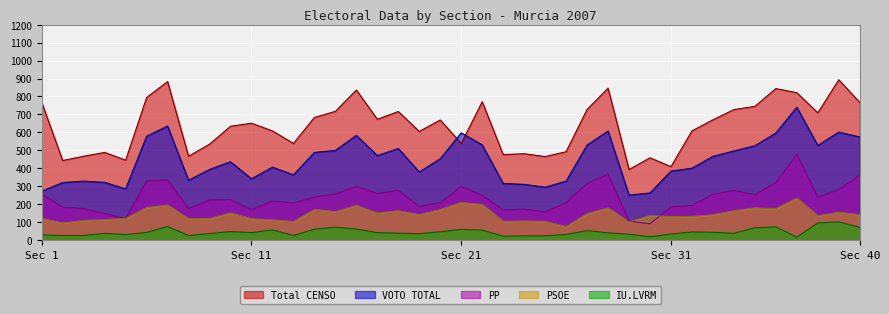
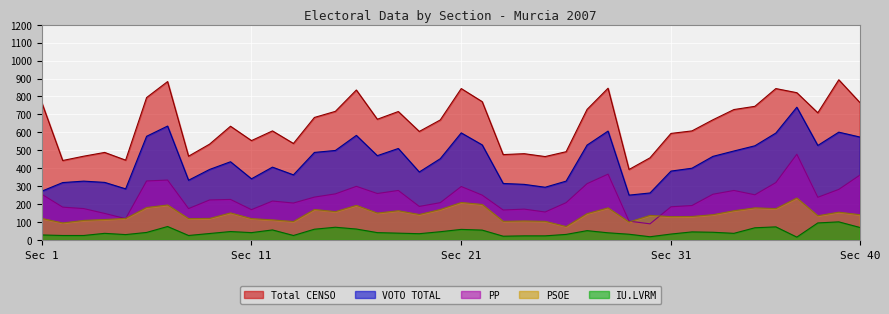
  {
    "Total CENSO": {
      "Sec 1": 770,
-     "Sec 11": 650,
-     "Sec 21": 540,
-     "Sec 31": 410,
+     "Sec 11": 550,
+     "Sec 21": 840,
+     "Sec 31": 590,
      "Sec 40": 770
    },
    "VOTO TOTAL": {
      "Sec 1": 270,
      "Sec 11": 340,
      "Sec 21": 600,
      "Sec 31": 380,
      "Sec 40": 570
    },
    "PP": {
      "Sec 1": 260,
      "Sec 11": 170,
      "Sec 21": 300,
      "Sec 31": 190,
      "Sec 40": 360
    },
    "PSOE": {
      "Sec 1": 120,
      "Sec 11": 120,
      "Sec 21": 210,
      "Sec 31": 130,
      "Sec 40": 140
    },
    "IU.LVRM": {
      "Sec 1": 30,
      "Sec 11": 40,
      "Sec 21": 60,
      "Sec 31": 30,
      "Sec 40": 70
    }
  }
